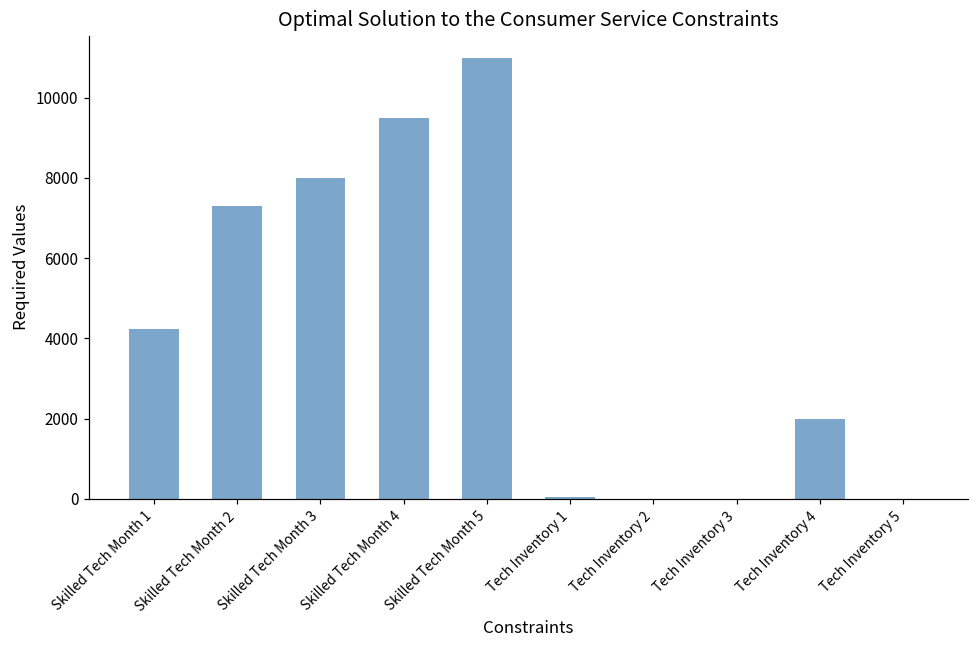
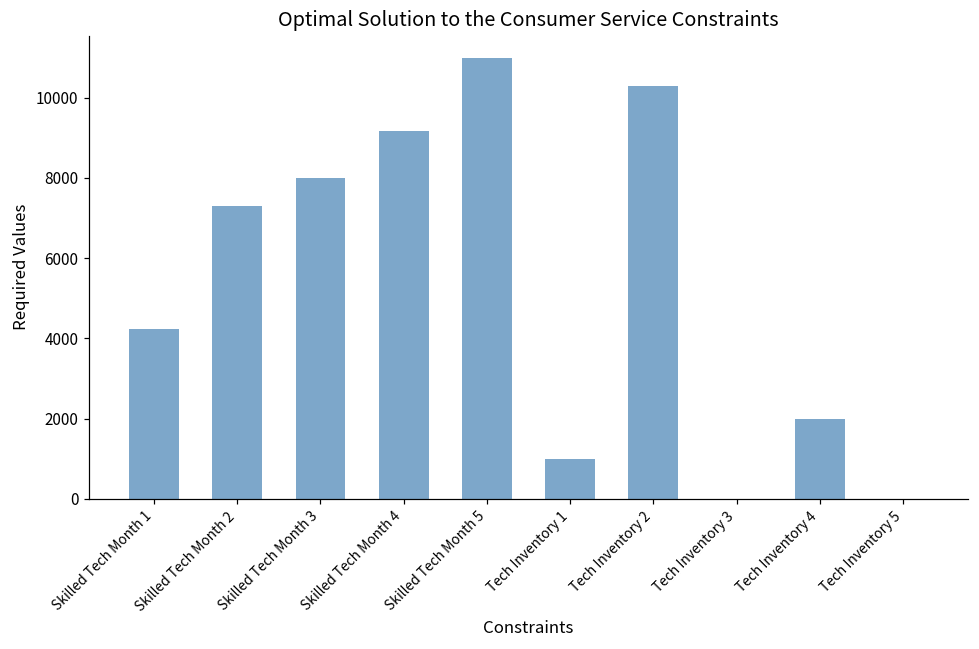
  {
    "Skilled Tech Month 1": 4200,
    "Skilled Tech Month 2": 7300,
    "Skilled Tech Month 3": 8000,
-   "Skilled Tech Month 4": 9500,
+   "Skilled Tech Month 4": 9200,
    "Skilled Tech Month 5": 11000,
-   "Tech Inventory 1": 100,
-   "Tech Inventory 2": 0,
+   "Tech Inventory 1": 1000,
+   "Tech Inventory 2": 10300,
    "Tech Inventory 3": 0,
    "Tech Inventory 4": 2000,
    "Tech Inventory 5": 0
  }
